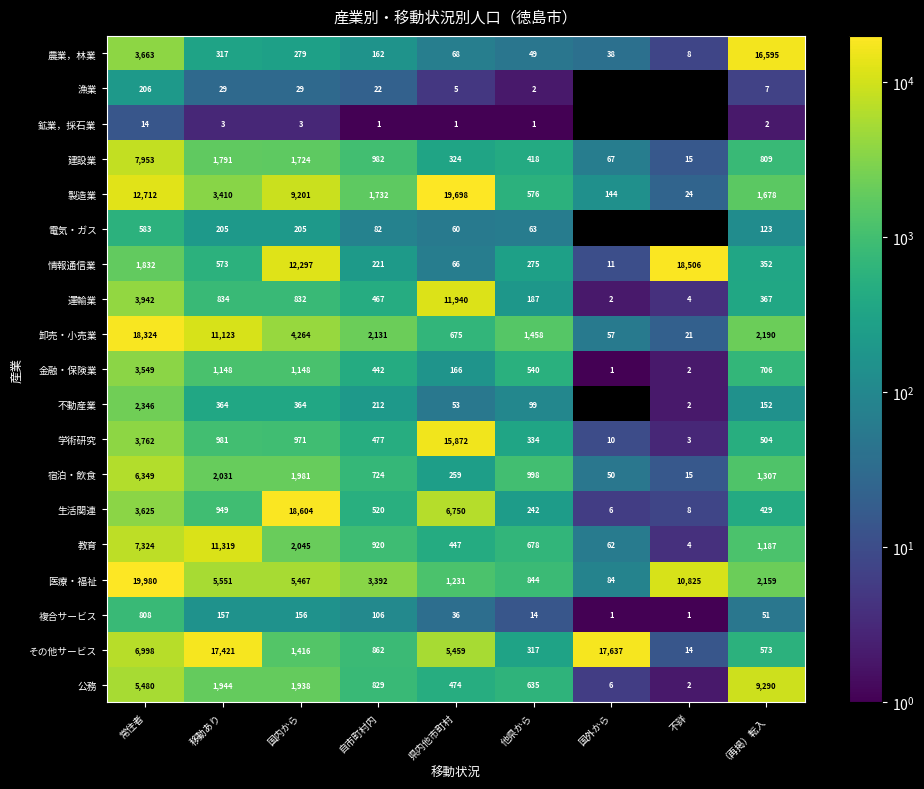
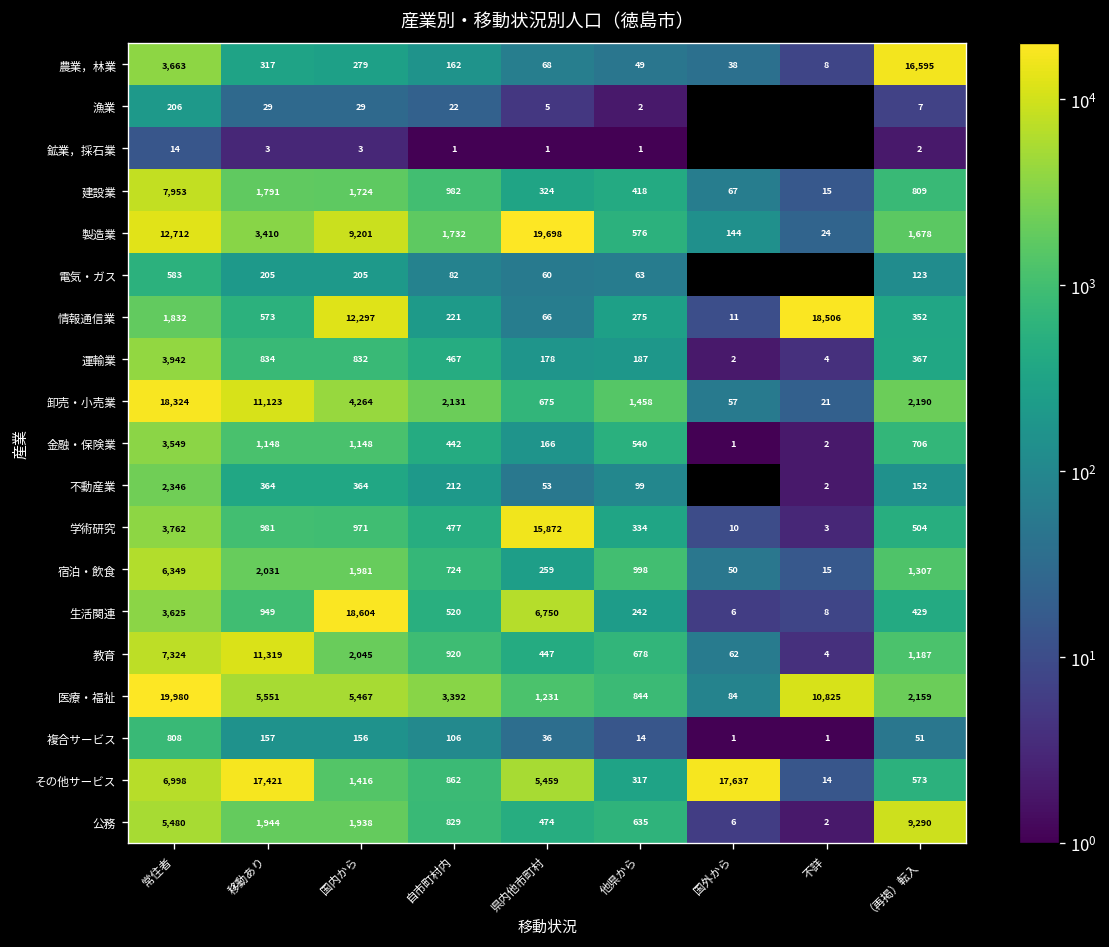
  {
    "農業，林業": {
      "常住者": "3,663",
      "移動あり": "317",
      "国内から": "279",
      "自市町村内": "162",
      "県内他市町村": "68",
      "他県から": "49",
      "国外から": "38",
      "不詳": "8",
      "（再掲）転入": "16,595"
    },
    "漁業": {
      "常住者": "206",
      "移動あり": "29",
      "国内から": "29",
      "自市町村内": "22",
      "県内他市町村": "5",
      "他県から": "2",
      "（再掲）転入": "7"
    },
    "鉱業，採石業": {
      "常住者": "14",
      "移動あり": "3",
      "国内から": "3",
      "自市町村内": "1",
      "県内他市町村": "1",
      "他県から": "1",
      "（再掲）転入": "2"
    },
    "建設業": {
      "常住者": "7,953",
      "移動あり": "1,791",
      "国内から": "1,724",
      "自市町村内": "982",
      "県内他市町村": "324",
      "他県から": "418",
      "国外から": "67",
      "不詳": "15",
      "（再掲）転入": "809"
    },
    "製造業": {
      "常住者": "12,712",
      "移動あり": "3,410",
      "国内から": "9,201",
      "自市町村内": "1,732",
      "県内他市町村": "19,698",
      "他県から": "576",
      "国外から": "144",
      "不詳": "24",
      "（再掲）転入": "1,678"
    },
    "電気・ガス": {
      "常住者": "583",
      "移動あり": "205",
      "国内から": "205",
      "自市町村内": "82",
      "県内他市町村": "60",
      "他県から": "63",
      "（再掲）転入": "123"
    },
    "情報通信業": {
      "常住者": "1,832",
      "移動あり": "573",
      "国内から": "12,297",
      "自市町村内": "221",
      "県内他市町村": "66",
      "他県から": "275",
      "国外から": "11",
      "不詳": "18,506",
      "（再掲）転入": "352"
    },
    "運輸業": {
      "常住者": "3,942",
      "移動あり": "834",
      "国内から": "832",
      "自市町村内": "467",
-     "県内他市町村": "11,940",
+     "県内他市町村": "178",
      "他県から": "187",
      "国外から": "2",
      "不詳": "4",
      "（再掲）転入": "367"
    },
    "卸売・小売業": {
      "常住者": "18,324",
      "移動あり": "11,123",
      "国内から": "4,264",
      "自市町村内": "2,131",
      "県内他市町村": "675",
      "他県から": "1,458",
      "国外から": "57",
      "不詳": "21",
      "（再掲）転入": "2,190"
    },
    "金融・保険業": {
      "常住者": "3,549",
      "移動あり": "1,148",
      "国内から": "1,148",
      "自市町村内": "442",
      "県内他市町村": "166",
      "他県から": "540",
      "国外から": "1",
      "不詳": "2",
      "（再掲）転入": "706"
    },
    "不動産業": {
      "常住者": "2,346",
      "移動あり": "364",
      "国内から": "364",
      "自市町村内": "212",
      "県内他市町村": "53",
      "他県から": "99",
      "不詳": "2",
      "（再掲）転入": "152"
    },
    "学術研究": {
      "常住者": "3,762",
      "移動あり": "981",
      "国内から": "971",
      "自市町村内": "477",
      "県内他市町村": "15,872",
      "他県から": "334",
      "国外から": "10",
      "不詳": "3",
      "（再掲）転入": "504"
    },
    "宿泊・飲食": {
      "常住者": "6,349",
      "移動あり": "2,031",
      "国内から": "1,981",
      "自市町村内": "724",
      "県内他市町村": "259",
      "他県から": "998",
      "国外から": "50",
      "不詳": "15",
      "（再掲）転入": "1,307"
    },
    "生活関連": {
      "常住者": "3,625",
      "移動あり": "949",
      "国内から": "18,604",
      "自市町村内": "520",
      "県内他市町村": "6,750",
      "他県から": "242",
      "国外から": "6",
      "不詳": "8",
      "（再掲）転入": "429"
    },
    "教育": {
      "常住者": "7,324",
      "移動あり": "11,319",
      "国内から": "2,045",
      "自市町村内": "920",
      "県内他市町村": "447",
      "他県から": "678",
      "国外から": "62",
      "不詳": "4",
      "（再掲）転入": "1,187"
    },
    "医療・福祉": {
      "常住者": "19,980",
      "移動あり": "5,551",
      "国内から": "5,467",
      "自市町村内": "3,392",
      "県内他市町村": "1,231",
      "他県から": "844",
      "国外から": "84",
      "不詳": "10,825",
      "（再掲）転入": "2,159"
    },
    "複合サービス": {
      "常住者": "808",
      "移動あり": "157",
      "国内から": "156",
      "自市町村内": "106",
      "県内他市町村": "36",
      "他県から": "14",
      "国外から": "1",
      "不詳": "1",
      "（再掲）転入": "51"
    },
    "その他サービス": {
      "常住者": "6,998",
      "移動あり": "17,421",
      "国内から": "1,416",
      "自市町村内": "862",
      "県内他市町村": "5,459",
      "他県から": "317",
      "国外から": "17,637",
      "不詳": "14",
      "（再掲）転入": "573"
    },
    "公務": {
      "常住者": "5,480",
      "移動あり": "1,944",
      "国内から": "1,938",
      "自市町村内": "829",
      "県内他市町村": "474",
      "他県から": "635",
      "国外から": "6",
      "不詳": "2",
      "（再掲）転入": "9,290"
    }
  }
